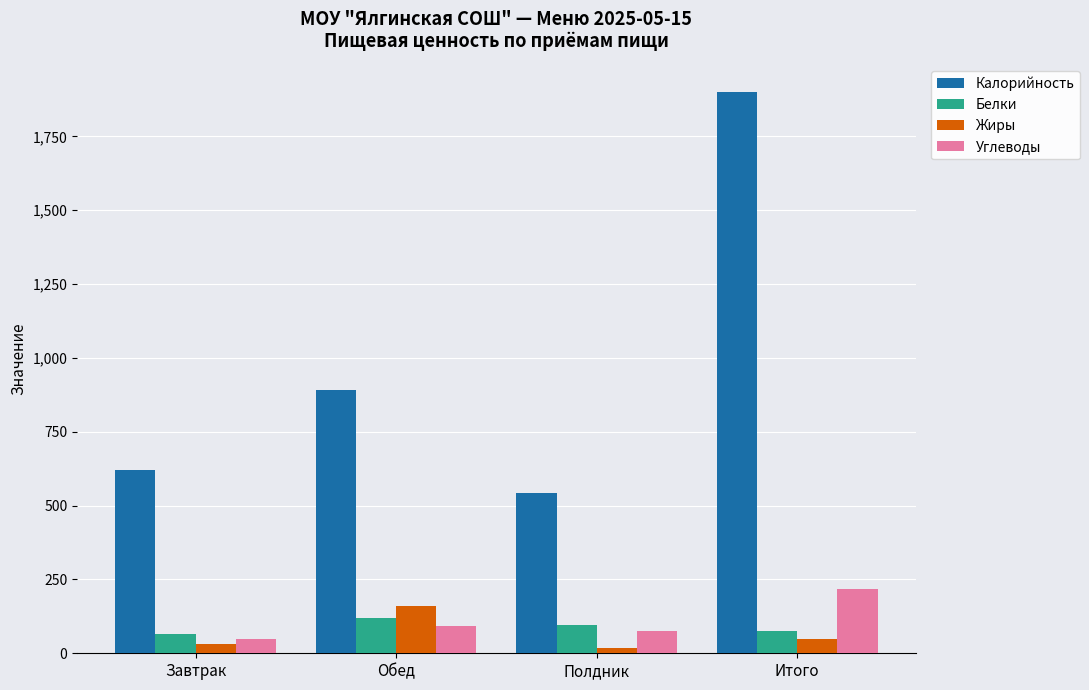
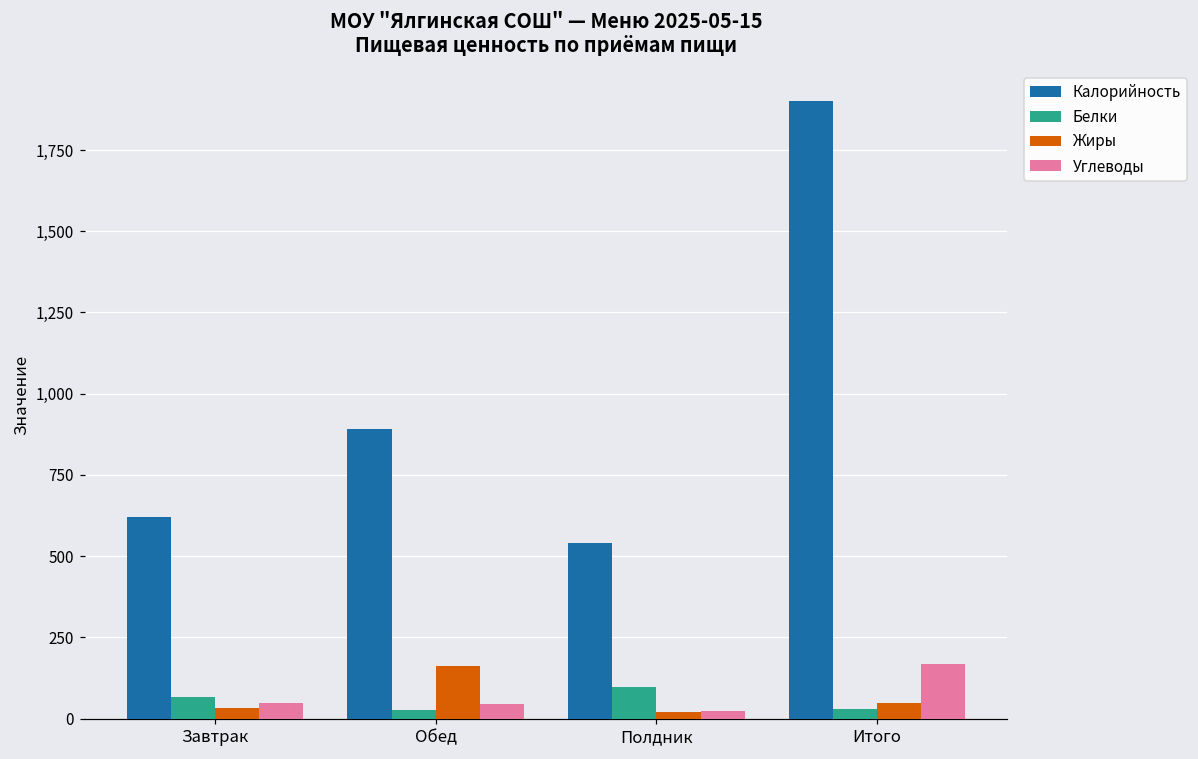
  {
    "Калорийность": {
      "Завтрак": "620",
      "Обед": "890",
      "Полдник": "540",
      "Итого": "1,900"
    },
    "Белки": {
      "Завтрак": "70",
-     "Обед": "120",
+     "Обед": "30",
      "Полдник": "100",
-     "Итого": "80"
+     "Итого": "30"
    },
    "Жиры": {
      "Завтрак": "30",
      "Обед": "160",
      "Полдник": "20",
      "Итого": "50"
    },
    "Углеводы": {
      "Завтрак": "50",
-     "Обед": "90",
-     "Полдник": "80",
-     "Итого": "220"
+     "Обед": "50",
+     "Полдник": "20",
+     "Итого": "170"
    }
  }
